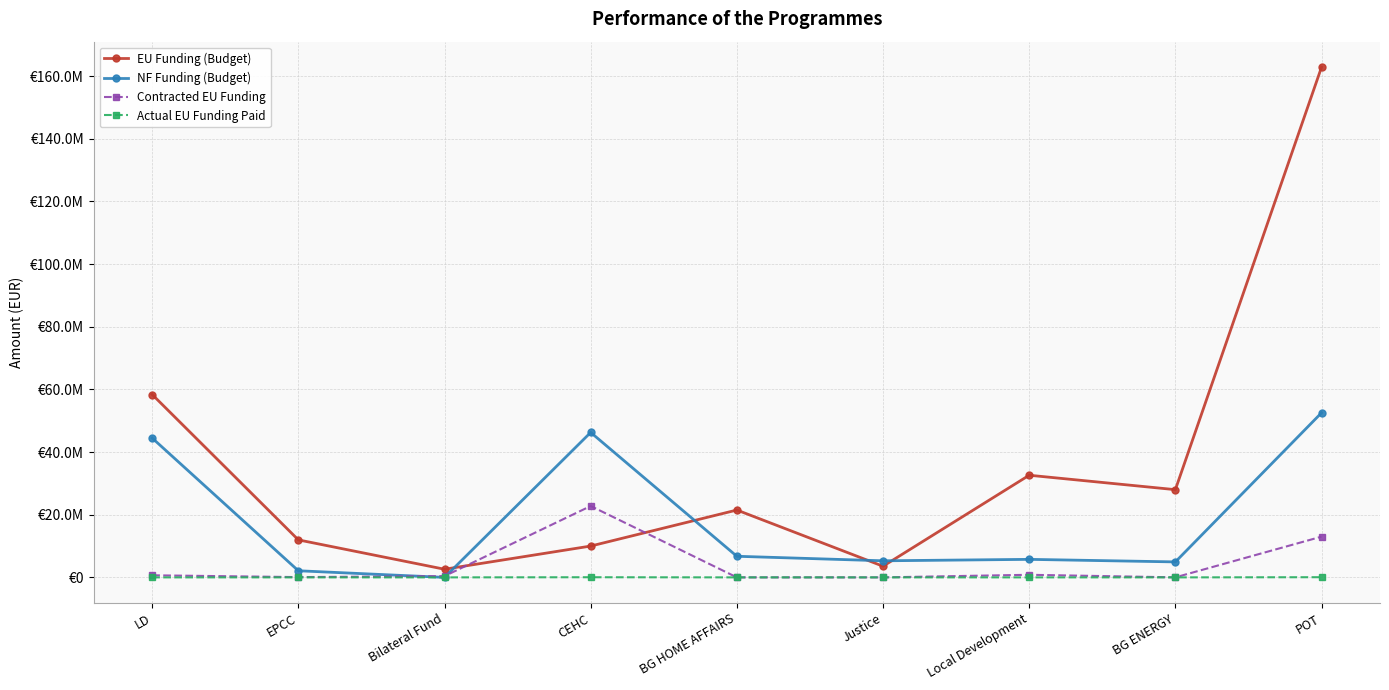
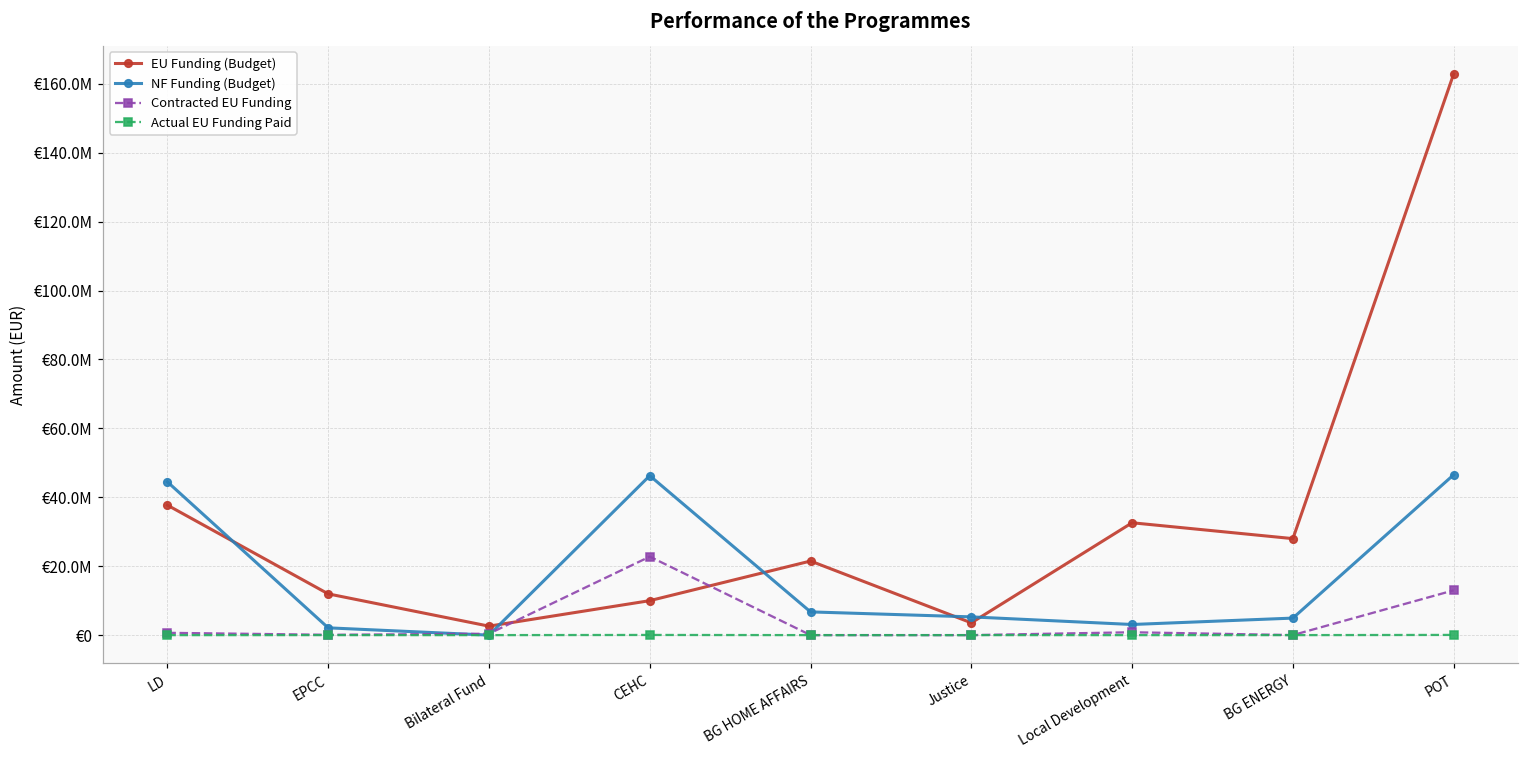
  {
    "EU Funding (Budget)": {
-     "LD": "€58000000",
+     "LD": "€38000000",
      "EPCC": "€12000000",
      "Bilateral Fund": "€3000000",
      "CEHC": "€10000000",
      "BG HOME AFFAIRS": "€21000000",
      "Justice": "€4000000",
      "Local Development": "€33000000",
      "BG ENERGY": "€28000000",
      "POT": "€163000000"
    },
    "NF Funding (Budget)": {
      "LD": "€44000000",
      "EPCC": "€2000000",
      "CEHC": "€46000000",
      "BG HOME AFFAIRS": "€7000000",
      "Justice": "€5000000",
-     "Local Development": "€6000000",
+     "Local Development": "€3000000",
      "BG ENERGY": "€5000000",
-     "POT": "€53000000"
+     "POT": "€47000000"
    },
    "Contracted EU Funding": {
      "CEHC": "€23000000",
      "Local Development": "€1000000",
      "POT": "€13000000"
    },
    "Actual EU Funding Paid": {
      "CEHC": "€0",
      "Local Development": "€0",
      "POT": "€0"
    }
  }
